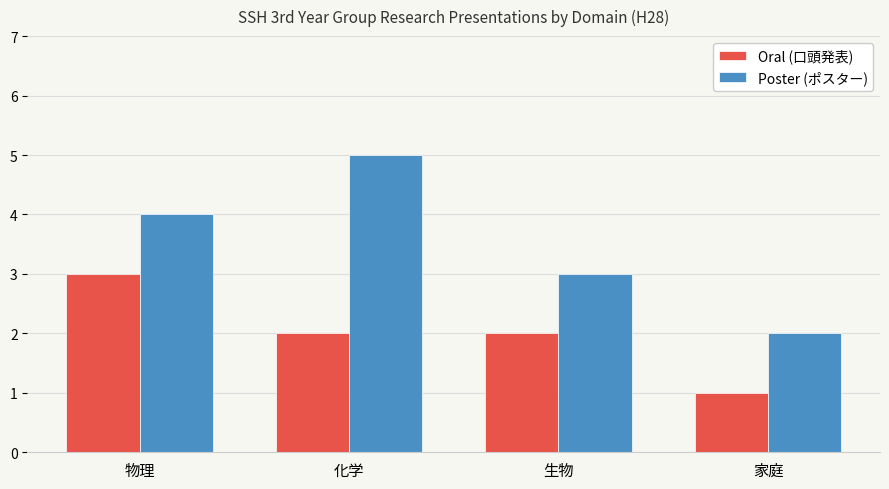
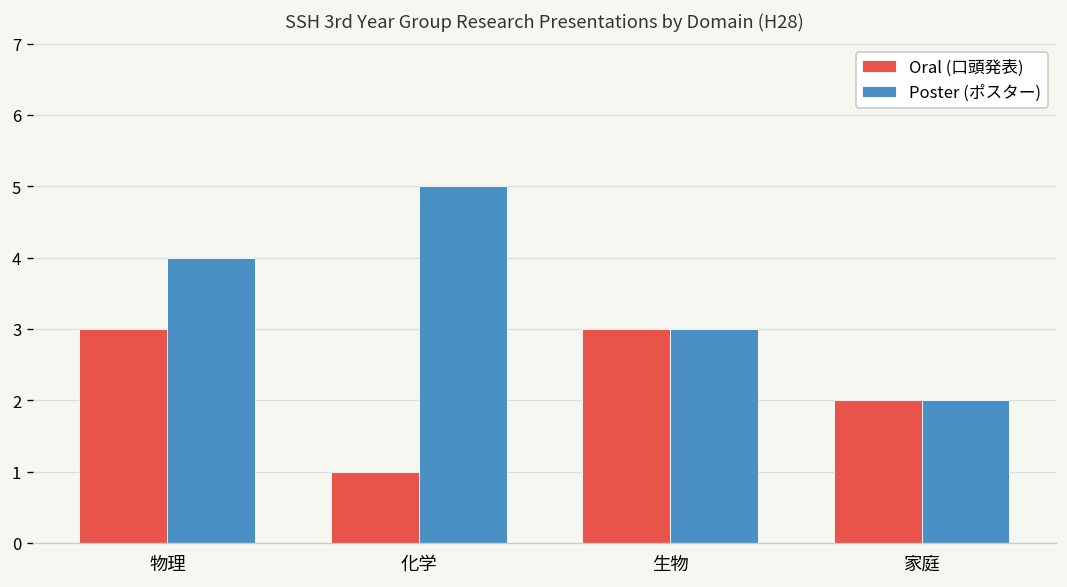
  {
    "Oral (口頭発表)": {
      "物理": 3,
-     "化学": 2,
-     "生物": 2,
-     "家庭": 1
+     "化学": 1,
+     "生物": 3,
+     "家庭": 2
    },
    "Poster (ポスター)": {
      "物理": 4,
      "化学": 5,
      "生物": 3,
      "家庭": 2
    }
  }
